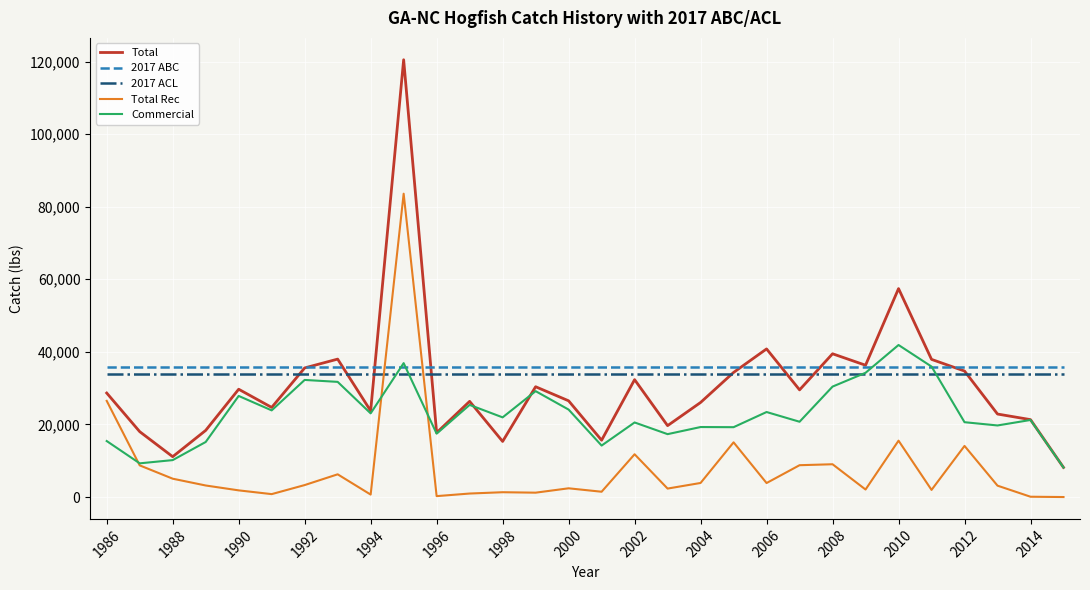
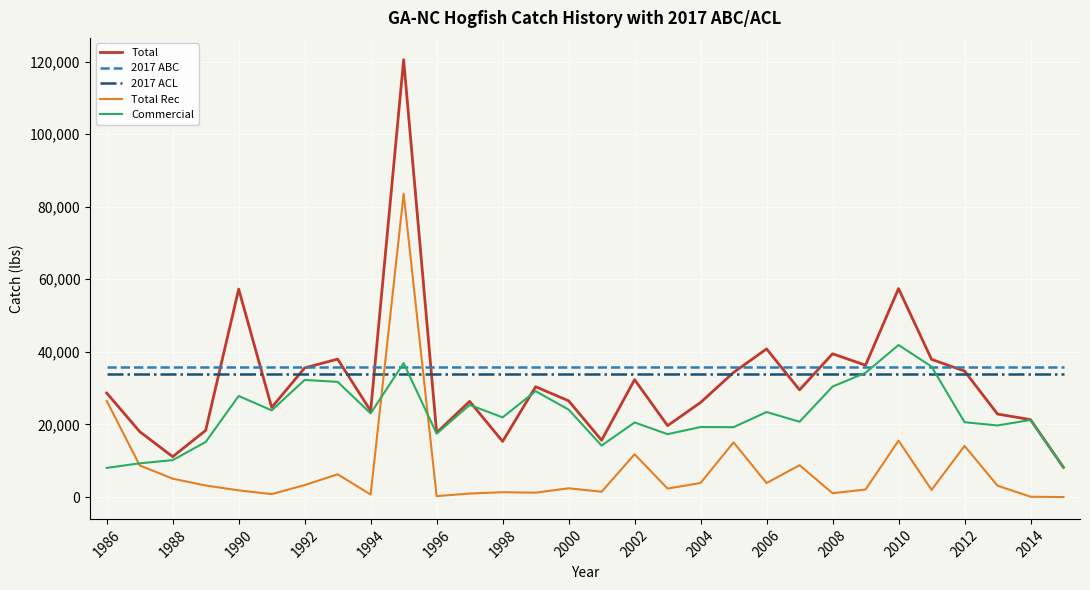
  {
    "Total": {
      "1986": "29,000",
      "1988": "11,000",
-     "1990": "30,000",
+     "1990": "57,000",
      "1998": "15,000",
      "2000": "27,000",
      "2002": "32,000",
      "2004": "26,000",
      "2006": "41,000",
      "2008": "39,000",
      "2010": "57,000",
      "2012": "35,000"
    },
    "2017 ABC": {
      "1986": "36,000",
      "1988": "36,000",
      "1990": "36,000",
      "1994": "36,000",
      "1996": "36,000",
      "1998": "36,000",
      "2000": "36,000",
      "2002": "36,000",
      "2004": "36,000",
      "2006": "36,000",
      "2008": "36,000",
      "2010": "36,000",
      "2012": "36,000",
      "2014": "36,000"
    },
    "2017 ACL": {
      "1986": "34,000",
      "1988": "34,000",
      "1990": "34,000",
      "1992": "34,000",
      "1994": "34,000",
      "1996": "34,000",
      "1998": "34,000",
      "2000": "34,000",
      "2002": "34,000",
      "2004": "34,000",
      "2006": "34,000",
      "2008": "34,000",
      "2010": "34,000",
      "2012": "34,000",
      "2014": "34,000"
    },
    "Total Rec": {
      "1986": "27,000",
      "1988": "5,000",
      "1990": "2,000",
      "1992": "3,000",
      "1994": "1,000",
      "1996": "0",
      "1998": "1,000",
      "2000": "2,000",
      "2002": "12,000",
      "2004": "4,000",
      "2006": "4,000",
-     "2008": "9,000",
+     "2008": "1,000",
      "2010": "16,000",
      "2012": "14,000",
      "2014": "0"
    },
    "Commercial": {
-     "1986": "15,000",
+     "1986": "8,000",
      "1988": "10,000",
      "1990": "28,000",
      "1992": "32,000",
      "1998": "22,000",
      "2000": "24,000",
      "2002": "21,000",
      "2004": "19,000",
      "2006": "23,000",
      "2008": "30,000",
      "2010": "42,000",
      "2012": "21,000"
    }
  }
